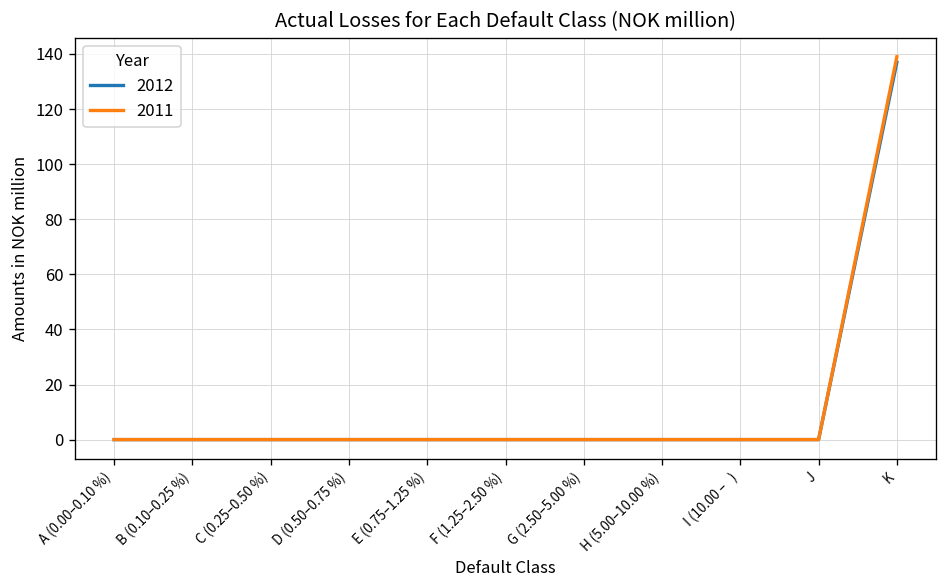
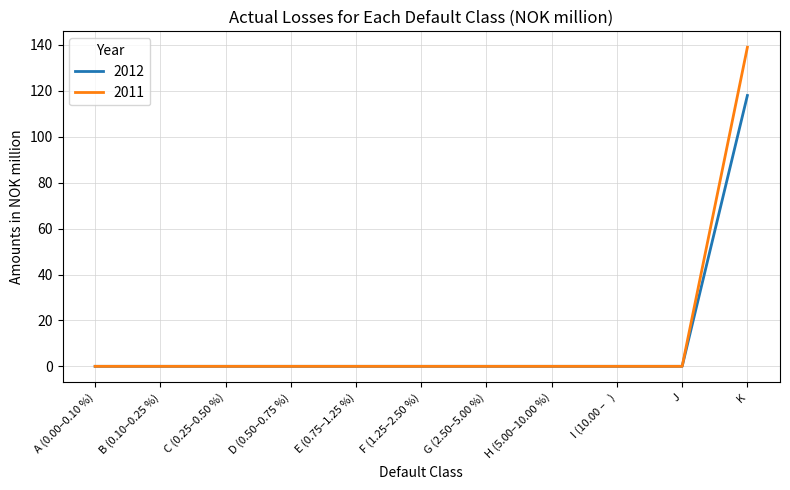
  {
    "2012": {
-     "K": 137
+     "K": 118
    },
    "2011": {
      "K": 139
    }
  }
